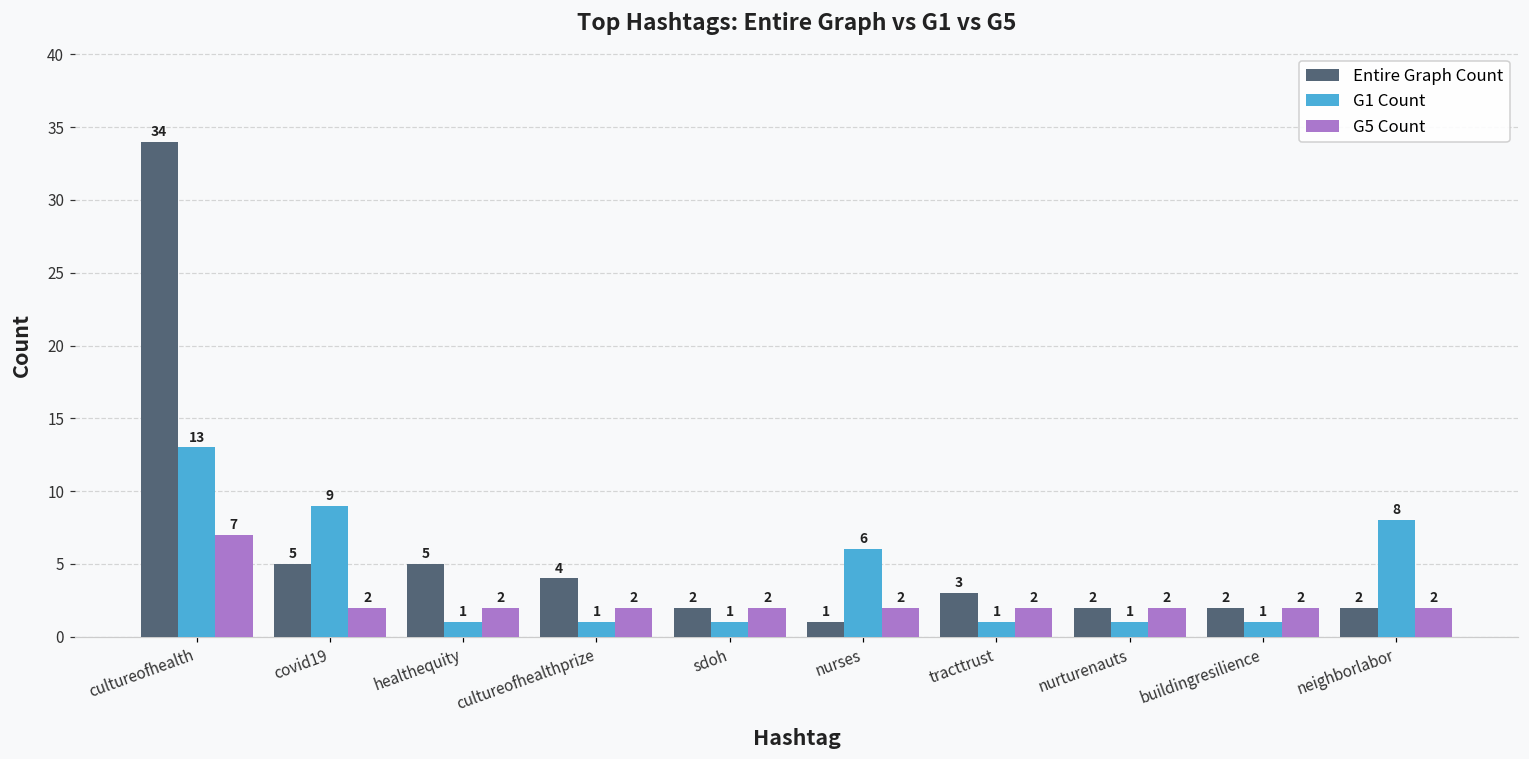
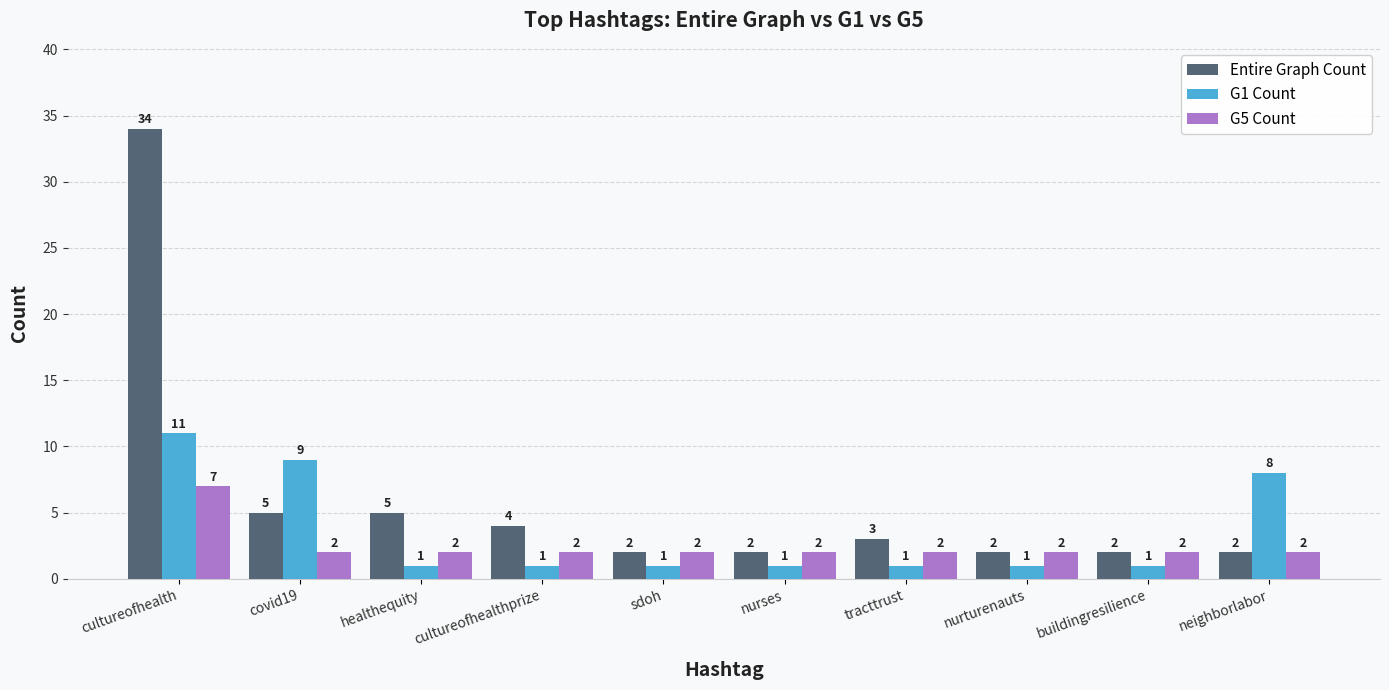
  {
    "Entire Graph Count": {
      "cultureofhealth": 34,
      "covid19": 5,
      "healthequity": 5,
      "cultureofhealthprize": 4,
      "sdoh": 2,
-     "nurses": 1,
+     "nurses": 2,
      "tracttrust": 3,
      "nurturenauts": 2,
      "buildingresilience": 2,
      "neighborlabor": 2
    },
    "G1 Count": {
-     "cultureofhealth": 13,
+     "cultureofhealth": 11,
      "covid19": 9,
      "healthequity": 1,
      "cultureofhealthprize": 1,
      "sdoh": 1,
-     "nurses": 6,
+     "nurses": 1,
      "tracttrust": 1,
      "nurturenauts": 1,
      "buildingresilience": 1,
      "neighborlabor": 8
    },
    "G5 Count": {
      "cultureofhealth": 7,
      "covid19": 2,
      "healthequity": 2,
      "cultureofhealthprize": 2,
      "sdoh": 2,
      "nurses": 2,
      "tracttrust": 2,
      "nurturenauts": 2,
      "buildingresilience": 2,
      "neighborlabor": 2
    }
  }
